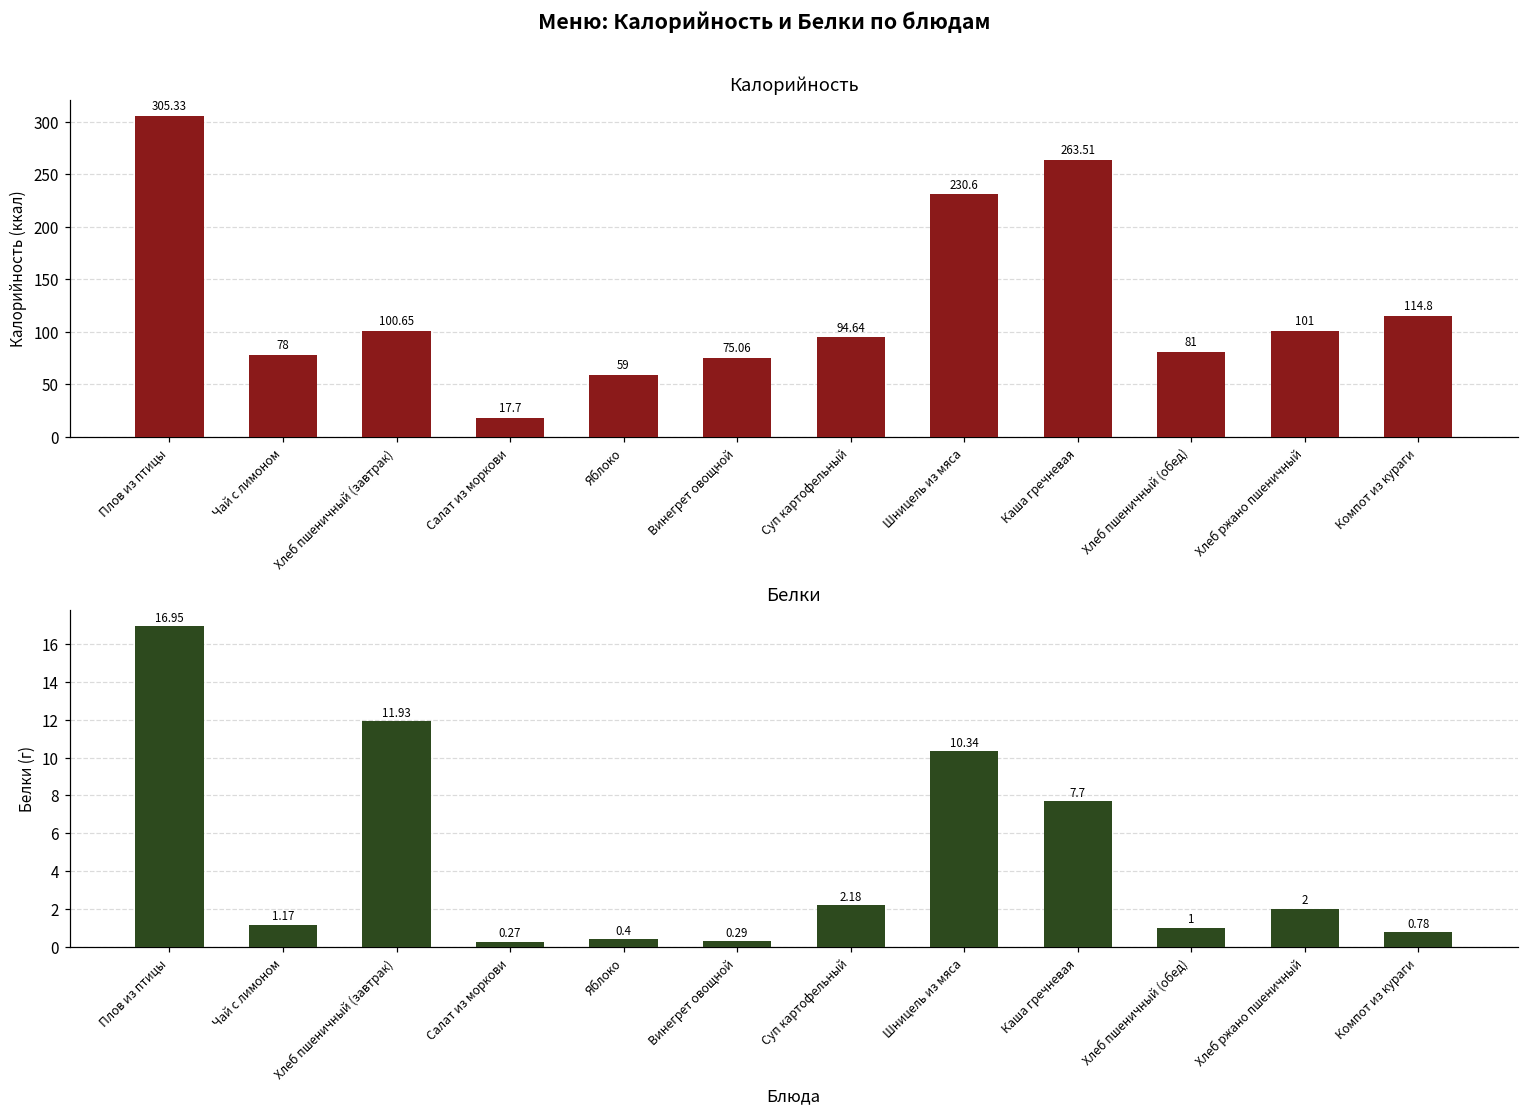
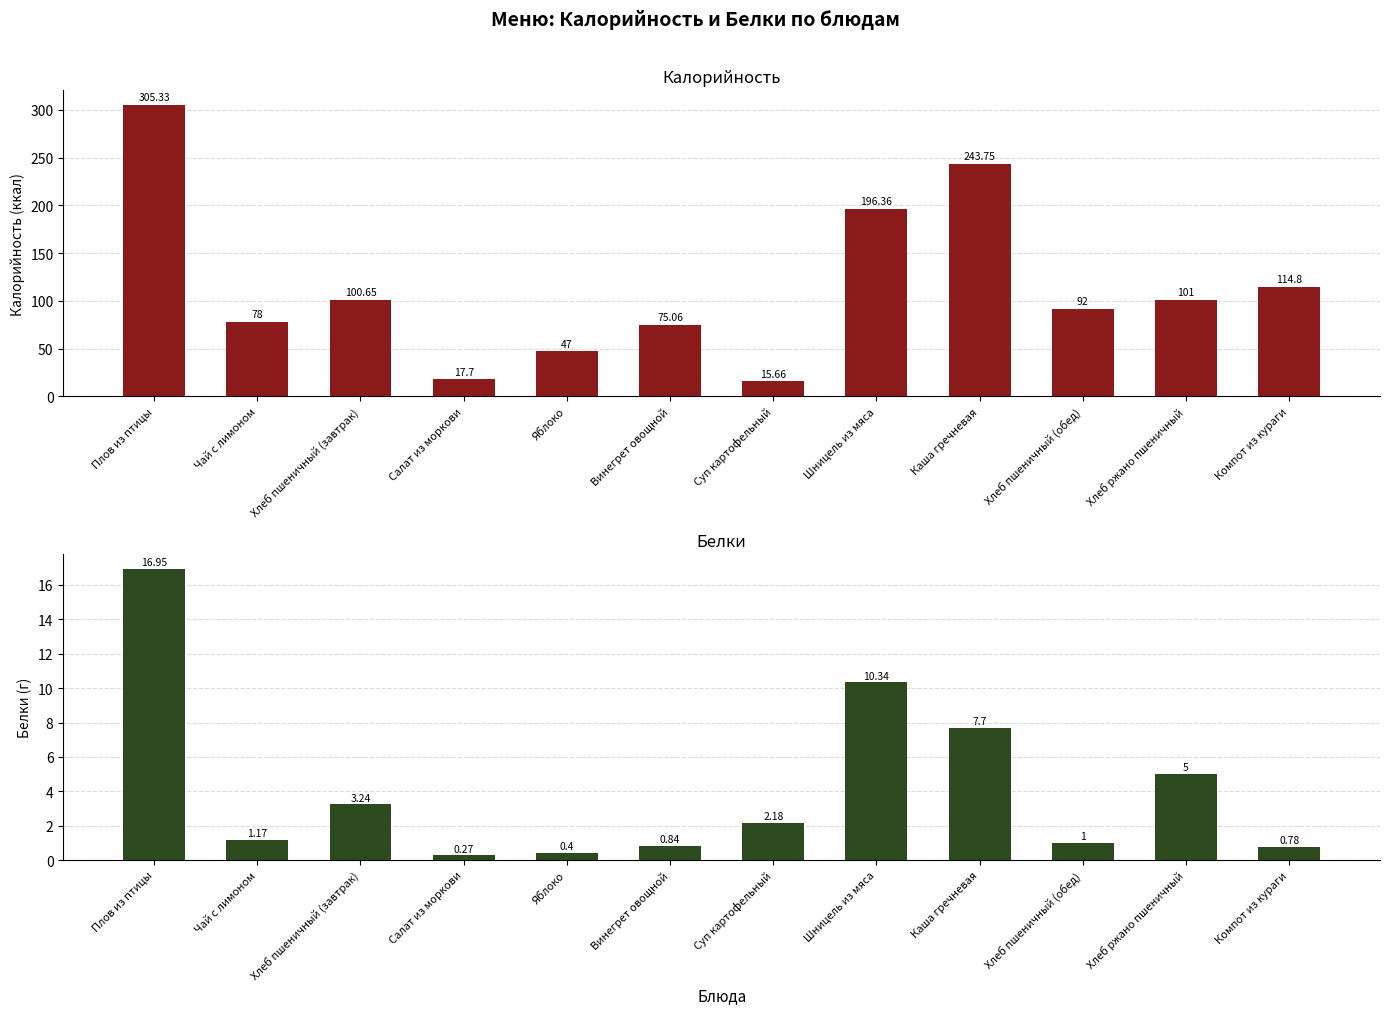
  {
    "Калорийность": {
      "Плов из птицы": 305.33,
      "Чай с лимоном": 78,
      "Хлеб пшеничный (завтрак)": 100.65,
      "Салат из моркови": 17.7,
-     "Яблоко": 59,
+     "Яблоко": 47,
      "Винегрет овощной": 75.06,
-     "Суп картофельный": 94.64,
-     "Шницель из мяса": 230.6,
-     "Каша гречневая": 263.51,
-     "Хлеб пшеничный (обед)": 81,
+     "Суп картофельный": 15.66,
+     "Шницель из мяса": 196.36,
+     "Каша гречневая": 243.75,
+     "Хлеб пшеничный (обед)": 92,
      "Хлеб ржано пшеничный": 101,
      "Компот из кураги": 114.8
    },
    "Белки": {
      "Плов из птицы": 16.95,
      "Чай с лимоном": 1.17,
-     "Хлеб пшеничный (завтрак)": 11.93,
+     "Хлеб пшеничный (завтрак)": 3.24,
      "Салат из моркови": 0.27,
      "Яблоко": 0.4,
-     "Винегрет овощной": 0.29,
+     "Винегрет овощной": 0.84,
      "Суп картофельный": 2.18,
      "Шницель из мяса": 10.34,
      "Каша гречневая": 7.7,
      "Хлеб пшеничный (обед)": 1,
-     "Хлеб ржано пшеничный": 2,
+     "Хлеб ржано пшеничный": 5,
      "Компот из кураги": 0.78
    }
  }
